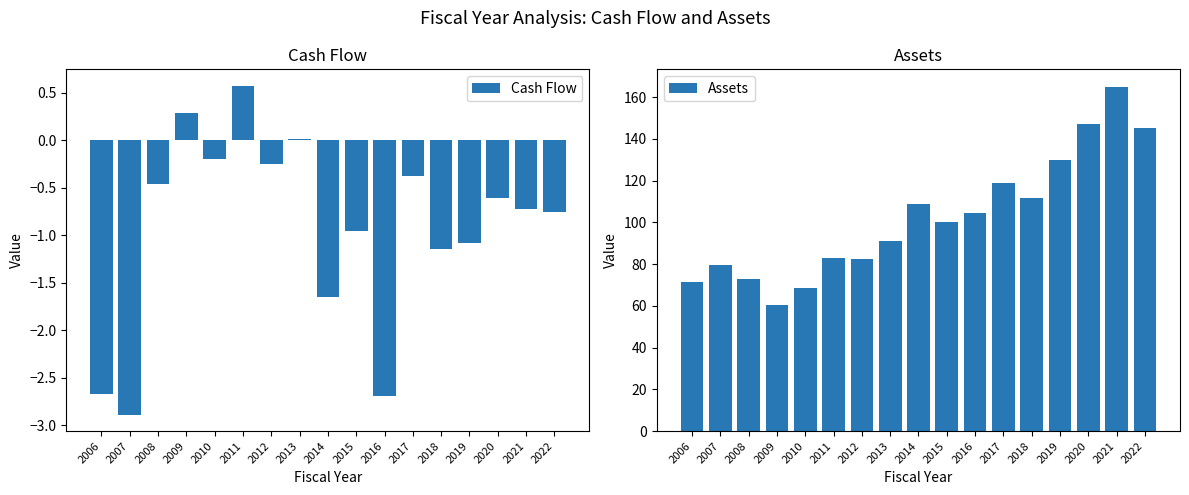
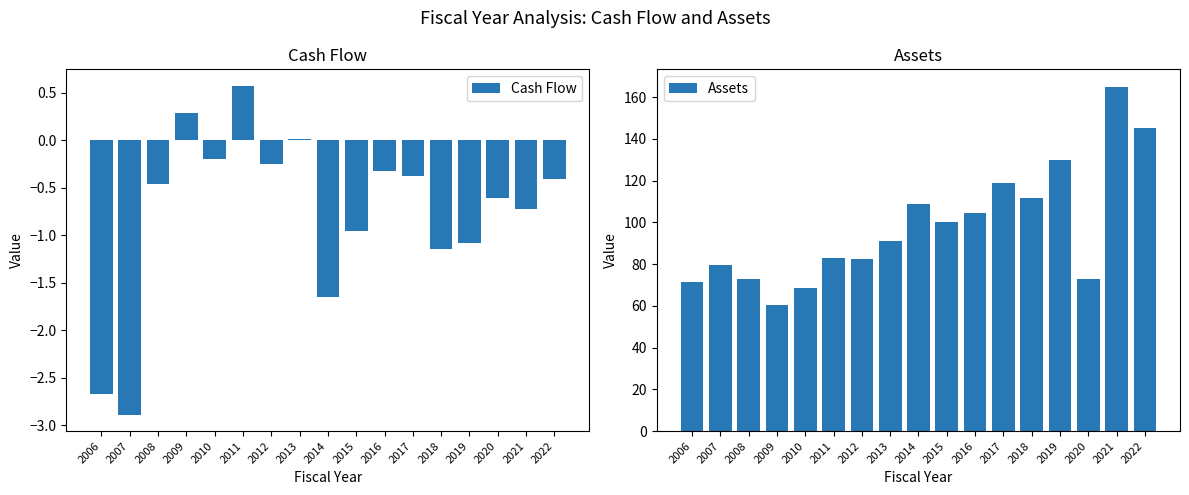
  {
    "Cash Flow": {
      "2006": -2.7,
      "2007": -2.9,
      "2008": -0.5,
      "2009": 0.3,
      "2010": -0.2,
      "2011": 0.6,
      "2012": -0.2,
      "2014": -1.7,
      "2015": -1.0,
-     "2016": -2.7,
+     "2016": -0.3,
      "2017": -0.4,
      "2018": -1.1,
      "2019": -1.1,
      "2020": -0.6,
      "2021": -0.7,
-     "2022": -0.8
+     "2022": -0.4
    },
    "Assets": {
      "2006": 71,
      "2007": 79,
      "2008": 73,
      "2009": 60,
      "2010": 68,
      "2011": 83,
      "2012": 82,
      "2013": 91,
      "2014": 109,
      "2015": 100,
      "2016": 104,
      "2017": 119,
      "2018": 111,
      "2019": 130,
-     "2020": 147,
+     "2020": 73,
      "2021": 165,
      "2022": 145
    }
  }
